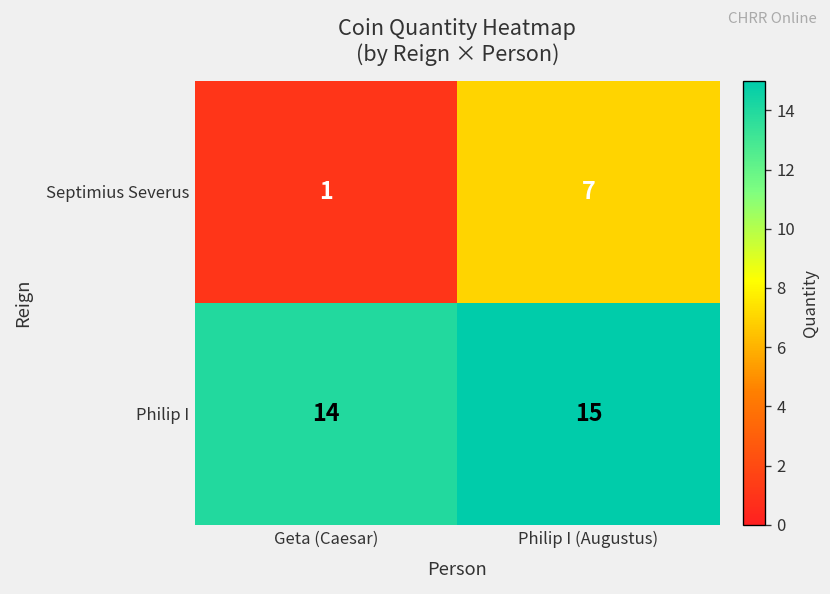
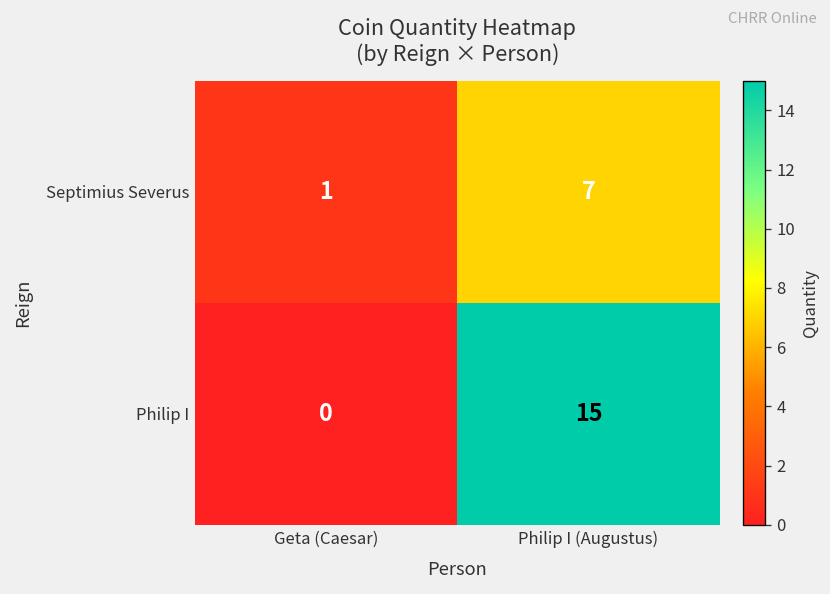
  {
    "Septimius Severus": {
      "Geta (Caesar)": 1,
      "Philip I (Augustus)": 7
    },
    "Philip I": {
-     "Geta (Caesar)": 14,
+     "Geta (Caesar)": 0,
      "Philip I (Augustus)": 15
    }
  }
